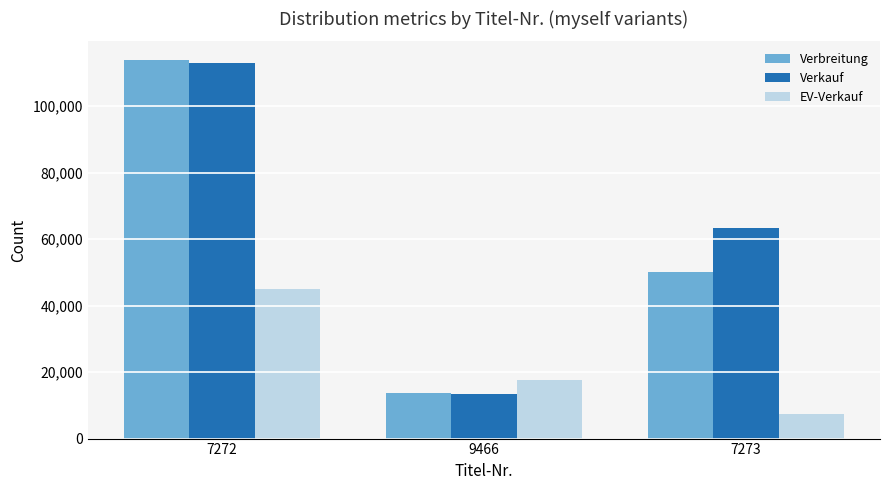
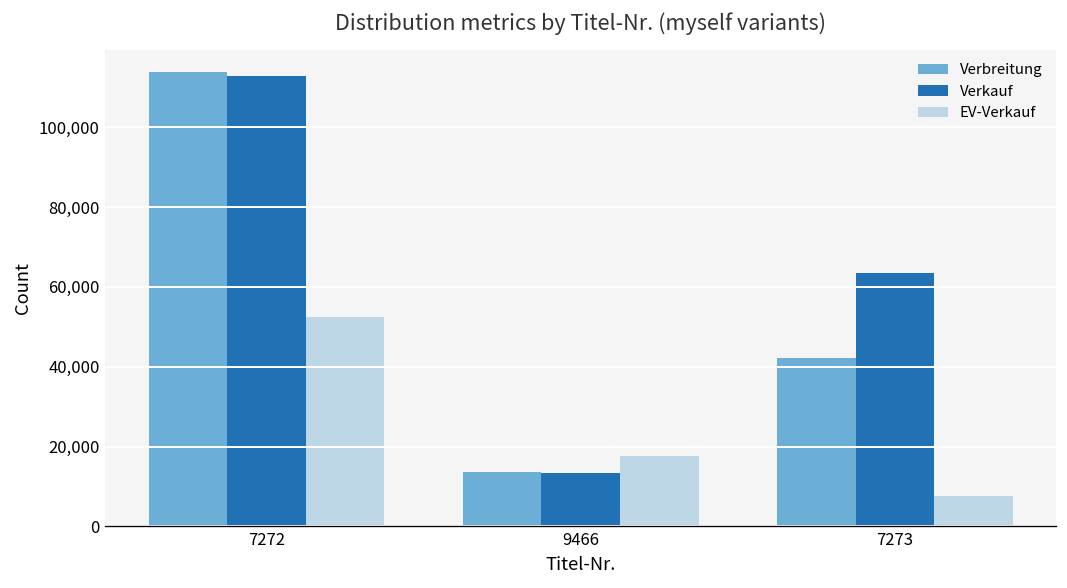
  {
    "Verbreitung": {
      "7272": "114,000",
      "9466": "14,000",
-     "7273": "50,000"
+     "7273": "42,000"
    },
    "Verkauf": {
      "7272": "113,000",
      "9466": "13,000",
      "7273": "63,000"
    },
    "EV-Verkauf": {
-     "7272": "45,000",
+     "7272": "53,000",
      "9466": "18,000",
      "7273": "7,000"
    }
  }
